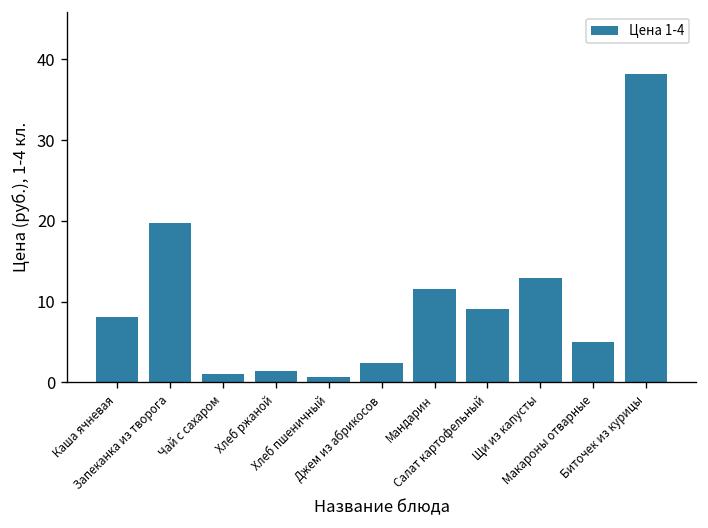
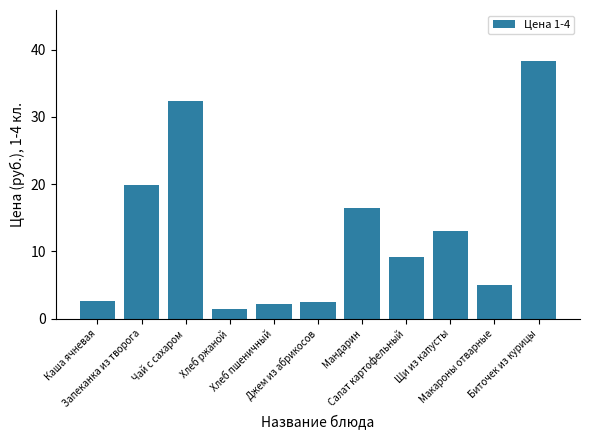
  {
-   "Каша ячневая": 8,
+   "Каша ячневая": 3,
    "Запеканка из творога": 20,
-   "Чай с сахаром": 1,
+   "Чай с сахаром": 32,
    "Хлеб ржаной": 1,
-   "Хлеб пшеничный": 1,
+   "Хлеб пшеничный": 2,
    "Джем из абрикосов": 2,
-   "Мандарин": 12,
+   "Мандарин": 16,
    "Салат картофельный": 9,
    "Щи из капусты": 13,
    "Макароны отварные": 5,
    "Биточек из курицы": 38
  }
